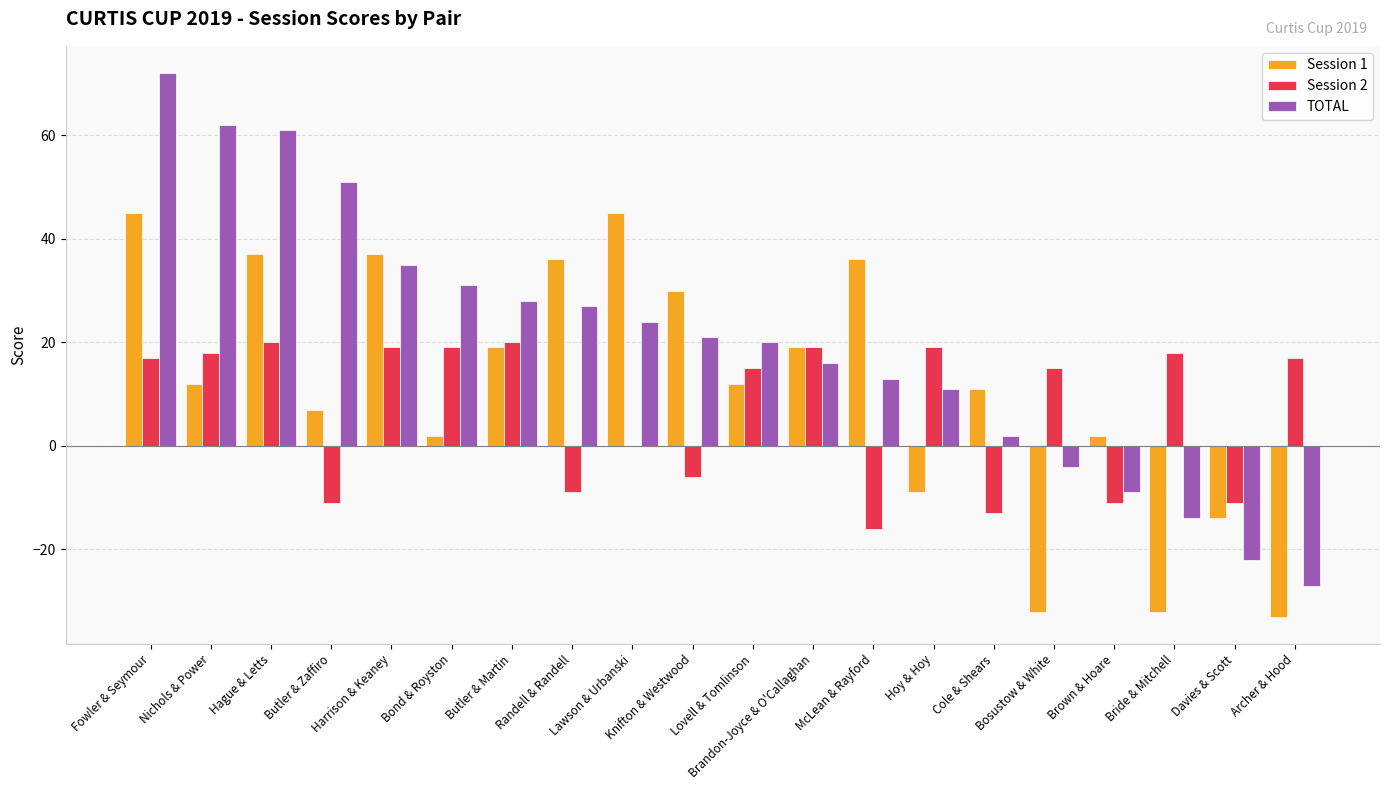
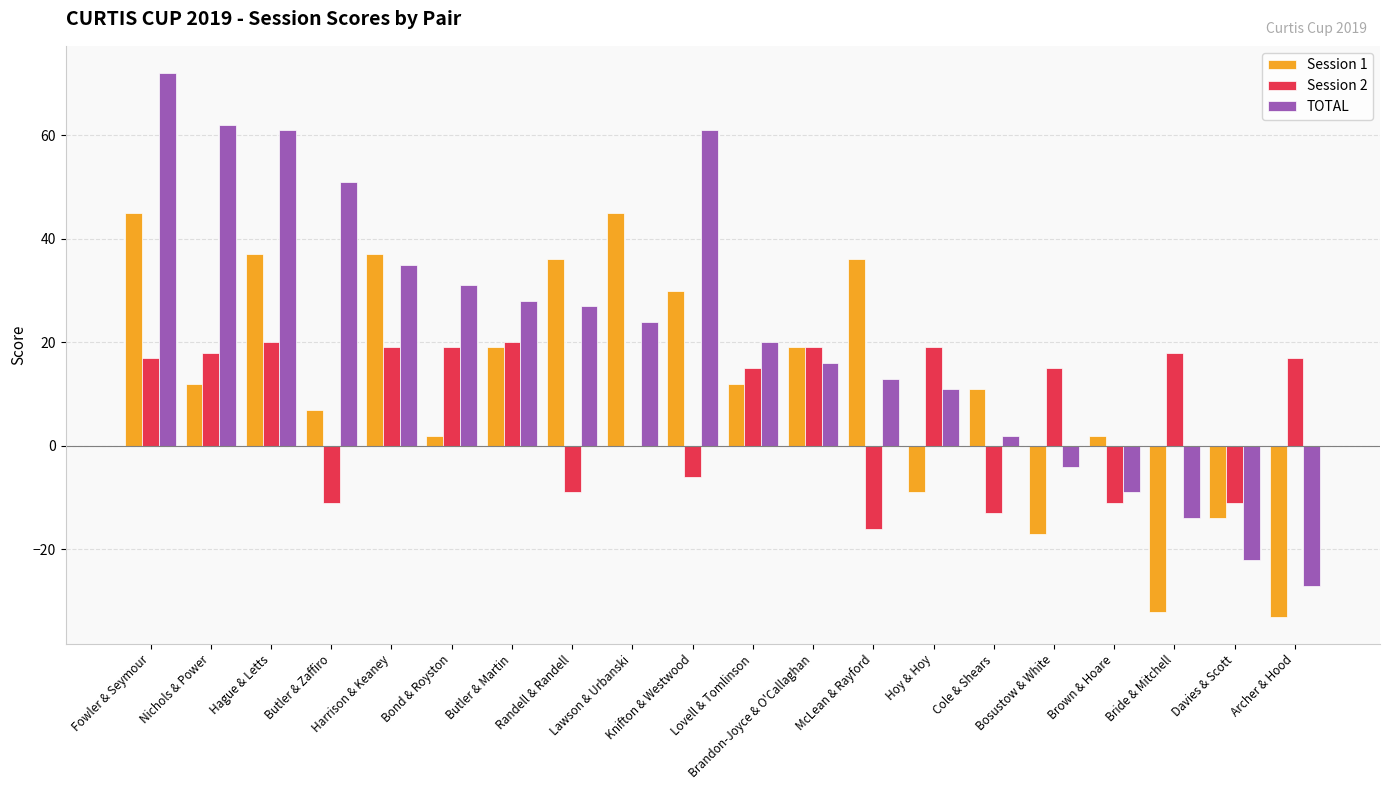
  {
    "Session 1": {
      "Fowler & Seymour": 45,
      "Nichols & Power": 12,
      "Hague & Letts": 37,
      "Butler & Zaffiro": 7,
      "Harrison & Keaney": 37,
      "Bond & Royston": 2,
      "Butler & Martin": 19,
      "Randell & Randell": 36,
      "Lawson & Urbanski": 45,
      "Knifton & Westwood": 30,
      "Lovell & Tomlinson": 12,
      "Brandon-Joyce & O'Callaghan": 19,
      "McLean & Rayford": 36,
      "Hoy & Hoy": -9,
      "Cole & Shears": 11,
-     "Bosustow & White": -32,
+     "Bosustow & White": -17,
      "Brown & Hoare": 2,
      "Bride & Mitchell": -32,
      "Davies & Scott": -14,
      "Archer & Hood": -33
    },
    "Session 2": {
      "Fowler & Seymour": 17,
      "Nichols & Power": 18,
      "Hague & Letts": 20,
      "Butler & Zaffiro": -11,
      "Harrison & Keaney": 19,
      "Bond & Royston": 19,
      "Butler & Martin": 20,
      "Randell & Randell": -9,
      "Lawson & Urbanski": 0,
      "Knifton & Westwood": -6,
      "Lovell & Tomlinson": 15,
      "Brandon-Joyce & O'Callaghan": 19,
      "McLean & Rayford": -16,
      "Hoy & Hoy": 19,
      "Cole & Shears": -13,
      "Bosustow & White": 15,
      "Brown & Hoare": -11,
      "Bride & Mitchell": 18,
      "Davies & Scott": -11,
      "Archer & Hood": 17
    },
    "TOTAL": {
      "Fowler & Seymour": 72,
      "Nichols & Power": 62,
      "Hague & Letts": 61,
      "Butler & Zaffiro": 51,
      "Harrison & Keaney": 35,
      "Bond & Royston": 31,
      "Butler & Martin": 28,
      "Randell & Randell": 27,
      "Lawson & Urbanski": 24,
-     "Knifton & Westwood": 21,
+     "Knifton & Westwood": 61,
      "Lovell & Tomlinson": 20,
      "Brandon-Joyce & O'Callaghan": 16,
      "McLean & Rayford": 13,
      "Hoy & Hoy": 11,
      "Cole & Shears": 2,
      "Bosustow & White": -4,
      "Brown & Hoare": -9,
      "Bride & Mitchell": -14,
      "Davies & Scott": -22,
      "Archer & Hood": -27
    }
  }
